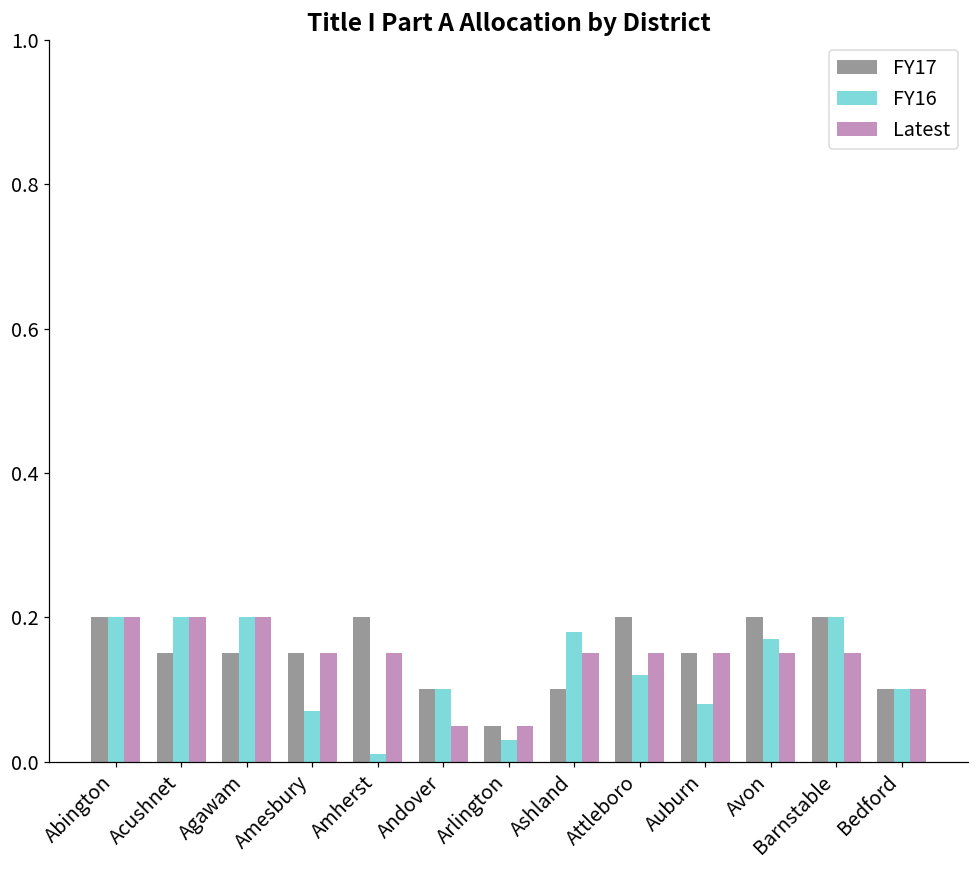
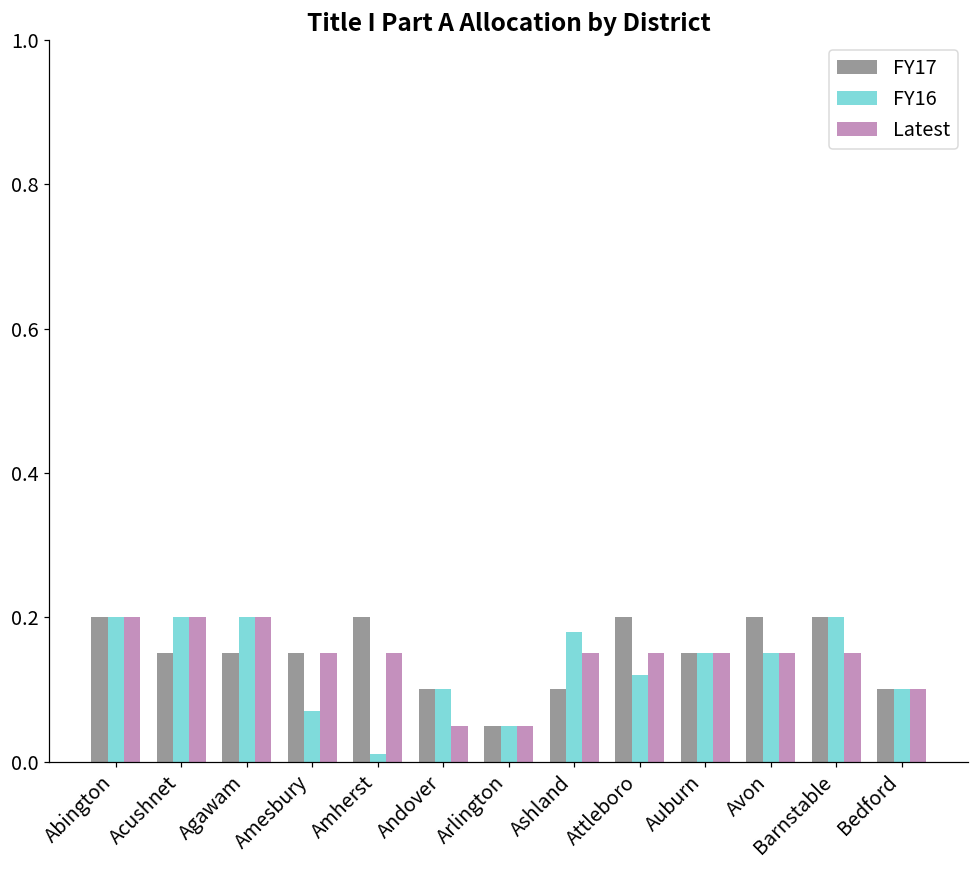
  {
    "FY16": {
      "Abington": 0.20,
      "Acushnet": 0.20,
      "Agawam": 0.20,
      "Amesbury": 0.07,
      "Amherst": 0.01,
      "Andover": 0.10,
-     "Arlington": 0.03,
+     "Arlington": 0.05,
      "Ashland": 0.18,
      "Attleboro": 0.12,
-     "Auburn": 0.08,
-     "Avon": 0.17,
+     "Auburn": 0.15,
+     "Avon": 0.15,
      "Barnstable": 0.20,
      "Bedford": 0.10
    }
  }
